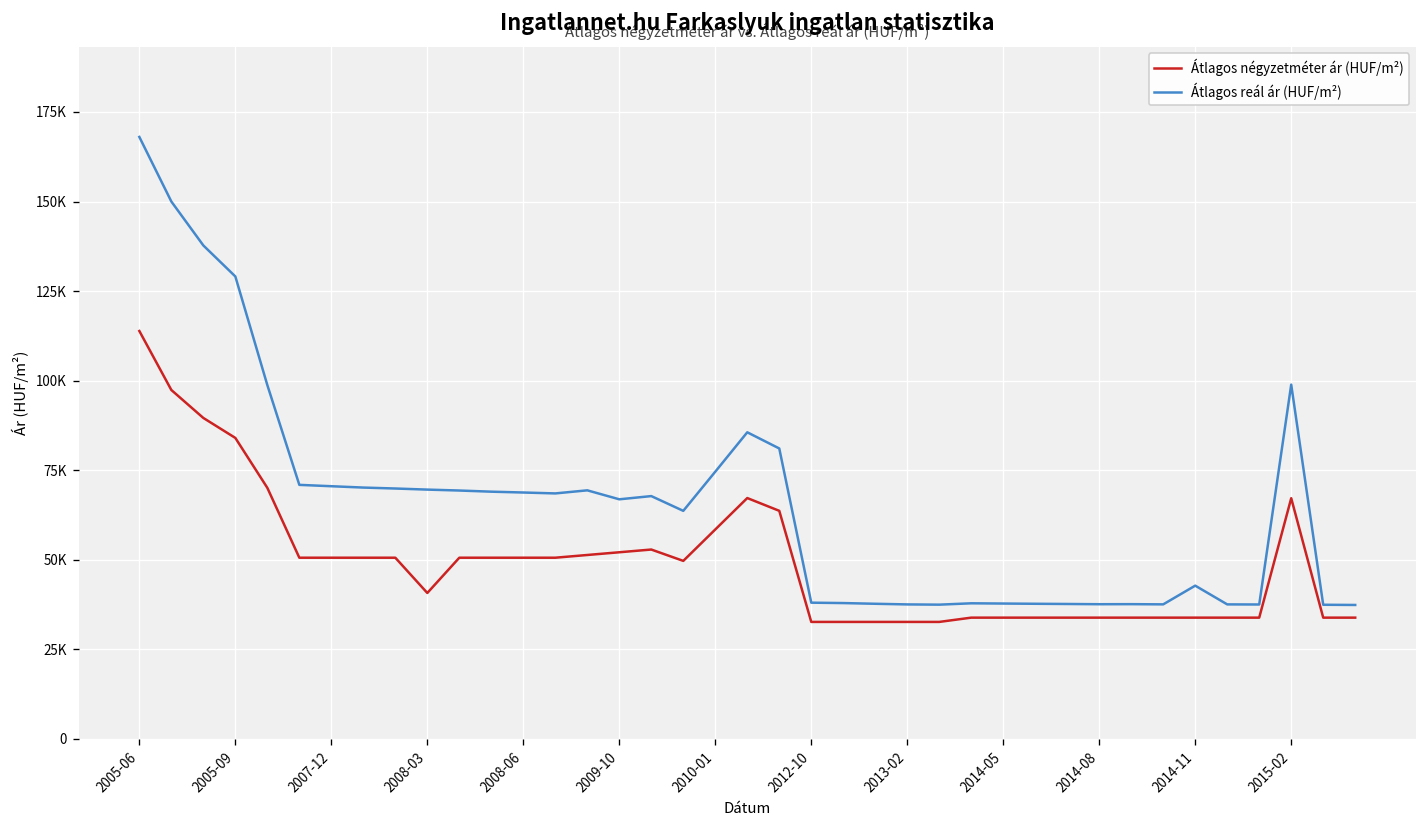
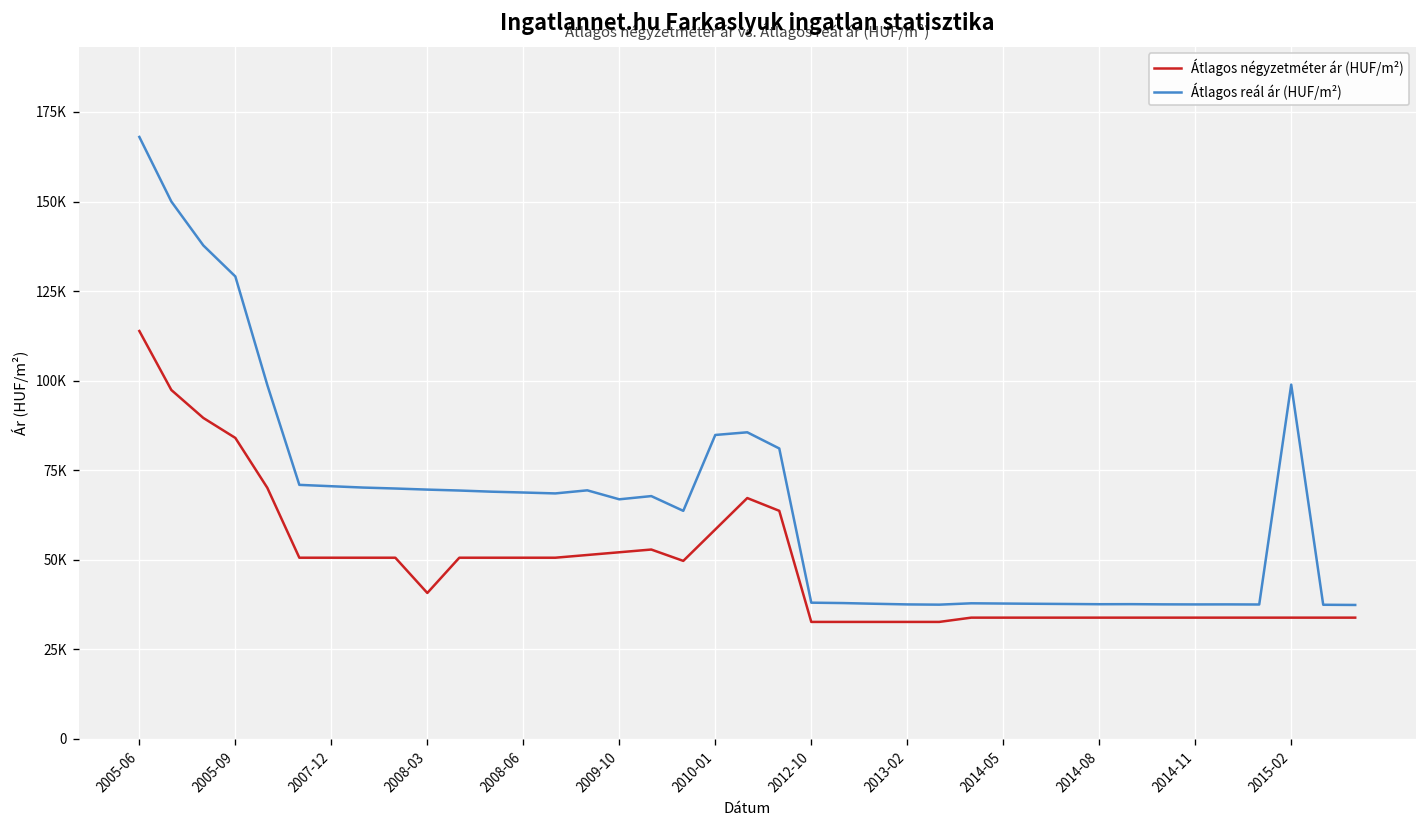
  {
    "Átlagos négyzetméter ár (HUF/m²)": {
      "2005-06": 114000,
      "2005-09": 84000,
      "2007-12": 51000,
      "2008-03": 41000,
      "2008-06": 51000,
      "2009-10": 52000,
      "2010-01": 58000,
      "2012-10": 33000,
      "2013-02": 33000,
      "2014-05": 34000,
      "2014-08": 34000,
      "2014-11": 34000,
-     "2015-02": 67000
+     "2015-02": 34000
    },
    "Átlagos reál ár (HUF/m²)": {
      "2005-06": 168000,
      "2005-09": 129000,
      "2007-12": 71000,
      "2008-03": 70000,
      "2008-06": 69000,
      "2009-10": 67000,
-     "2010-01": 75000,
+     "2010-01": 85000,
      "2012-10": 38000,
      "2013-02": 38000,
      "2014-05": 38000,
      "2014-08": 38000,
-     "2014-11": 43000,
+     "2014-11": 38000,
      "2015-02": 99000
    }
  }
